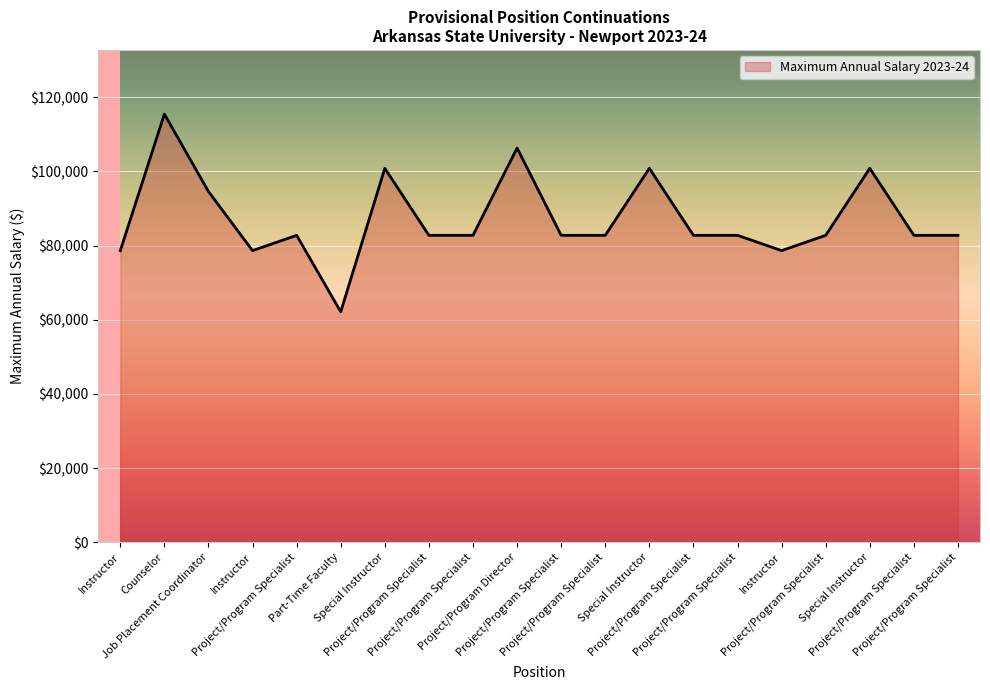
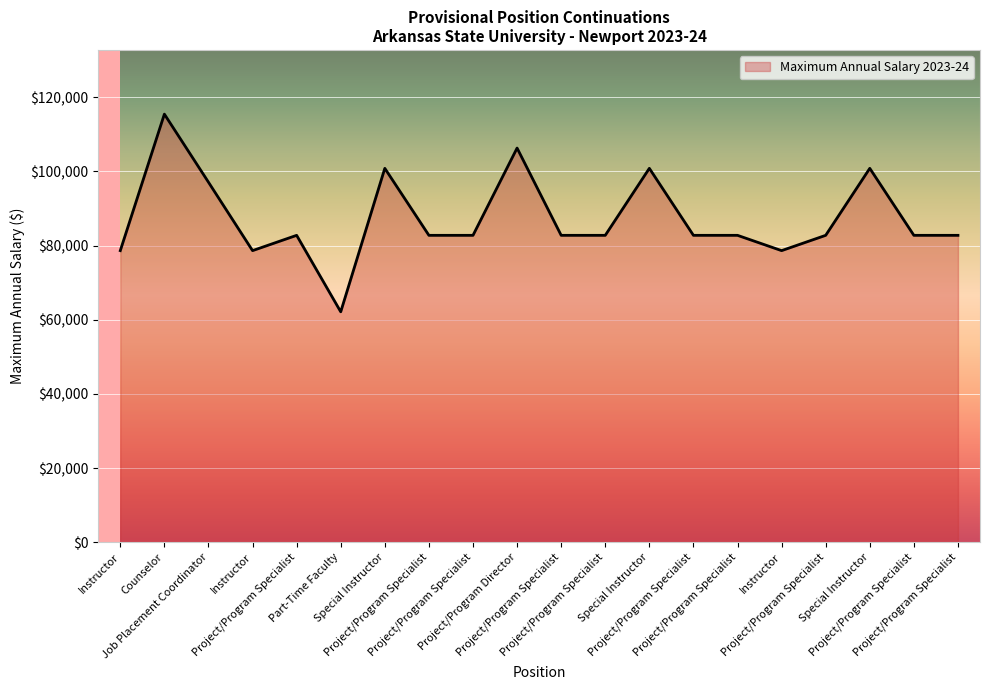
  {
    "Counselor": "$115,000",
-   "Job Placement Coordinator": "$95,000",
+   "Job Placement Coordinator": "$97,000",
    "Part-Time Faculty": "$62,000",
    "Project/Program Director": "$106,000"
  }
